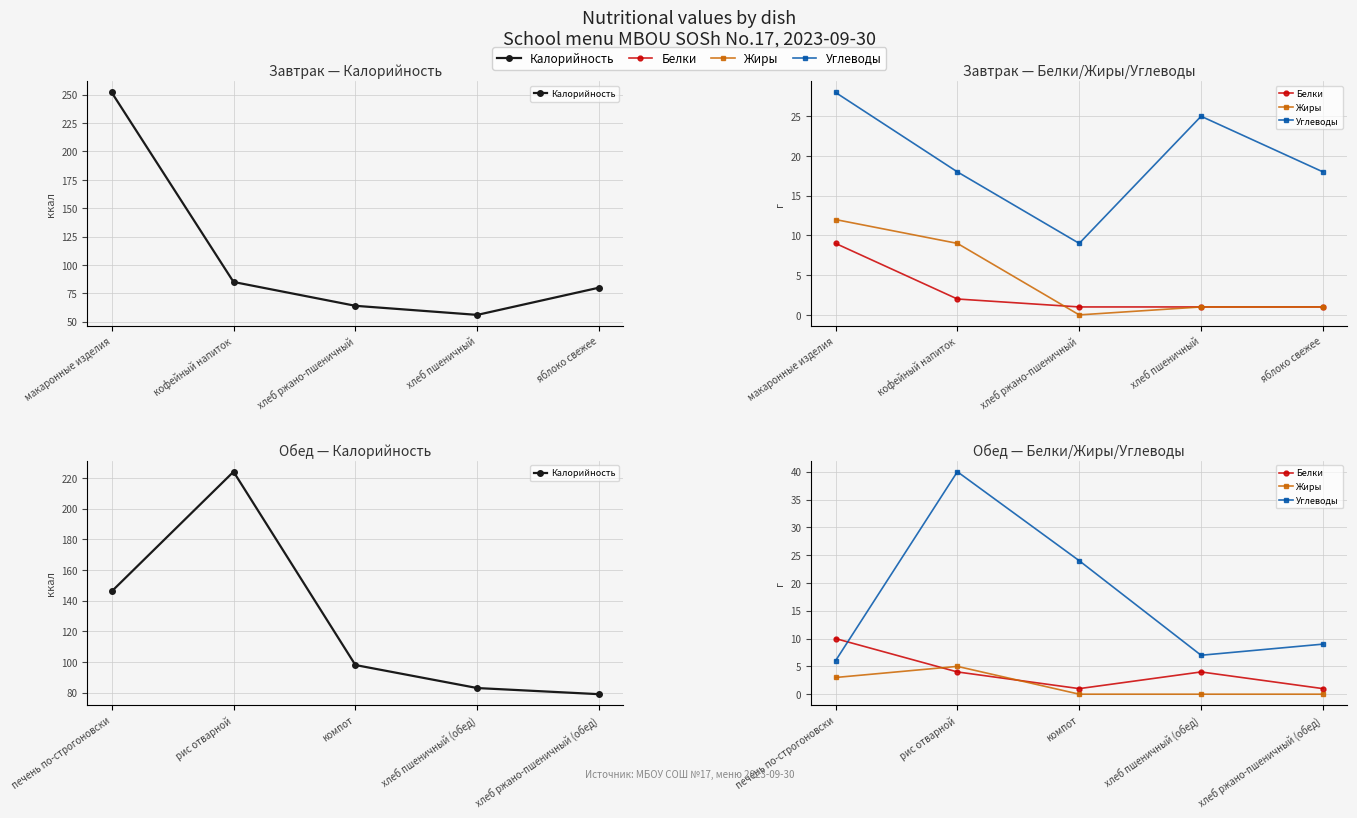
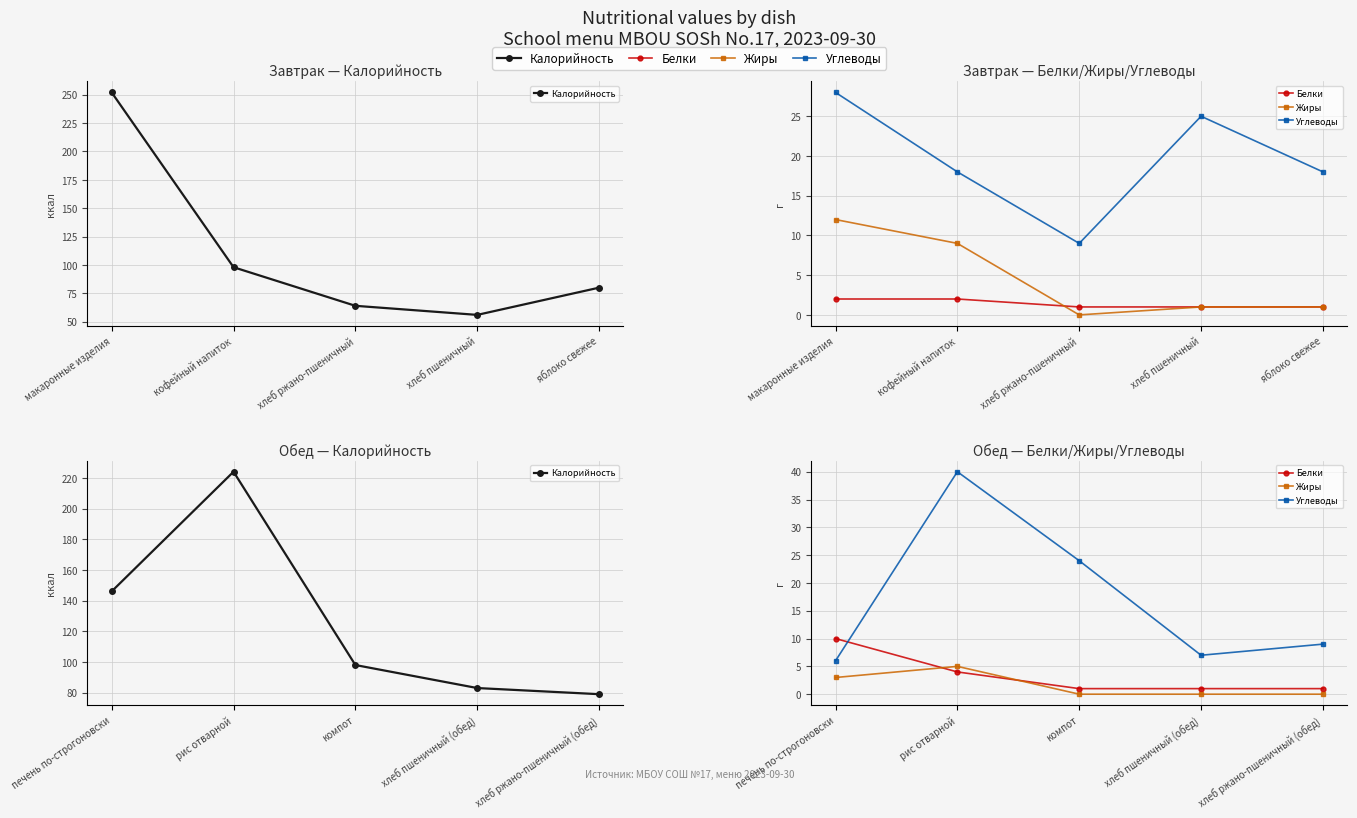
  {
    "Завтрак — Калорийность": {
      "макаронные изделия": 252,
-     "кофейный напиток": 85,
+     "кофейный напиток": 98,
      "хлеб ржано-пшеничный": 64,
      "хлеб пшеничный": 56,
      "яблоко свежее": 80
    },
    "Завтрак — Белки/Жиры/Углеводы": {
      "Белки": {
-       "макаронные изделия": 9,
+       "макаронные изделия": 2,
        "кофейный напиток": 2,
        "хлеб ржано-пшеничный": 1
      },
      "Жиры": {
        "макаронные изделия": 12,
        "кофейный напиток": 9,
        "хлеб ржано-пшеничный": 0
      },
      "Углеводы": {
        "макаронные изделия": 28,
        "кофейный напиток": 18,
        "хлеб ржано-пшеничный": 9,
        "хлеб пшеничный": 25,
        "яблоко свежее": 18
      }
    },
    "Обед — Калорийность": {
      "печень по-строгоновски": 146,
      "рис отварной": 224,
      "компот": 98,
      "хлеб пшеничный (обед)": 83,
      "хлеб ржано-пшеничный (обед)": 79
    },
    "Обед — Белки/Жиры/Углеводы": {
      "Белки": {
        "печень по-строгоновски": 10,
        "рис отварной": 4,
        "компот": 1,
-       "хлеб пшеничный (обед)": 4,
+       "хлеб пшеничный (обед)": 1,
        "хлеб ржано-пшеничный (обед)": 1
      },
      "Жиры": {
        "печень по-строгоновски": 3,
        "рис отварной": 5,
        "компот": 0,
        "хлеб пшеничный (обед)": 0,
        "хлеб ржано-пшеничный (обед)": 0
      },
      "Углеводы": {
        "печень по-строгоновски": 6,
        "рис отварной": 40,
        "компот": 24,
        "хлеб пшеничный (обед)": 7,
        "хлеб ржано-пшеничный (обед)": 9
      }
    }
  }
